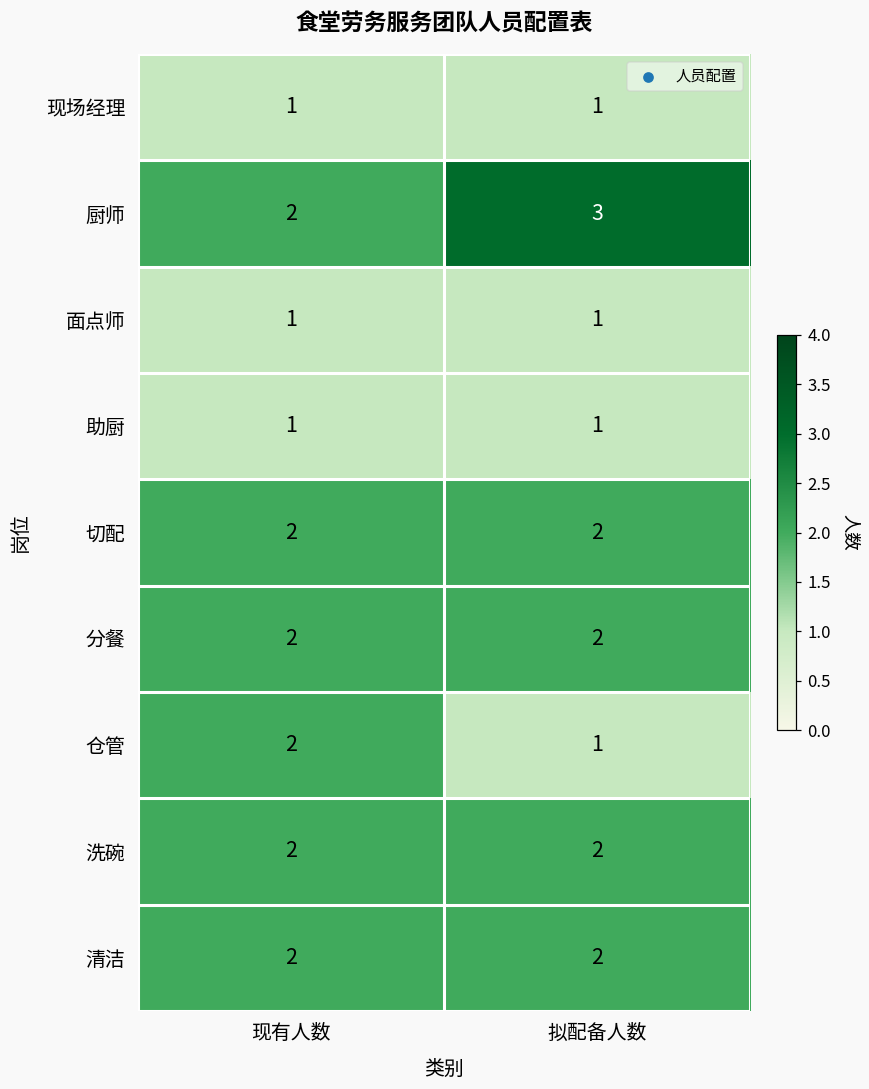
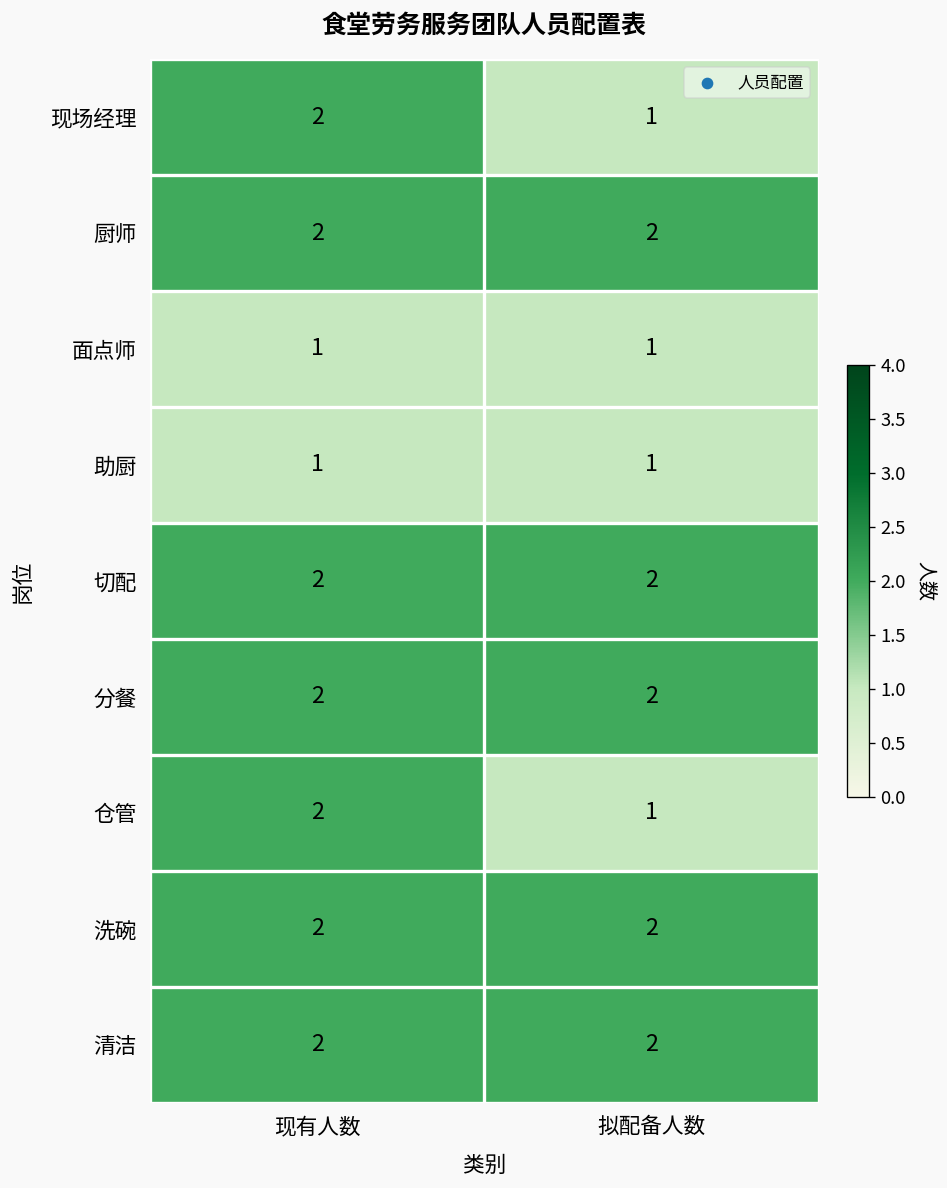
  {
    "现场经理": {
-     "现有人数": 1,
+     "现有人数": 2,
      "拟配备人数": 1
    },
    "厨师": {
      "现有人数": 2,
-     "拟配备人数": 3
+     "拟配备人数": 2
    },
    "面点师": {
      "现有人数": 1,
      "拟配备人数": 1
    },
    "助厨": {
      "现有人数": 1,
      "拟配备人数": 1
    },
    "切配": {
      "现有人数": 2,
      "拟配备人数": 2
    },
    "分餐": {
      "现有人数": 2,
      "拟配备人数": 2
    },
    "仓管": {
      "现有人数": 2,
      "拟配备人数": 1
    },
    "洗碗": {
      "现有人数": 2,
      "拟配备人数": 2
    },
    "清洁": {
      "现有人数": 2,
      "拟配备人数": 2
    }
  }
